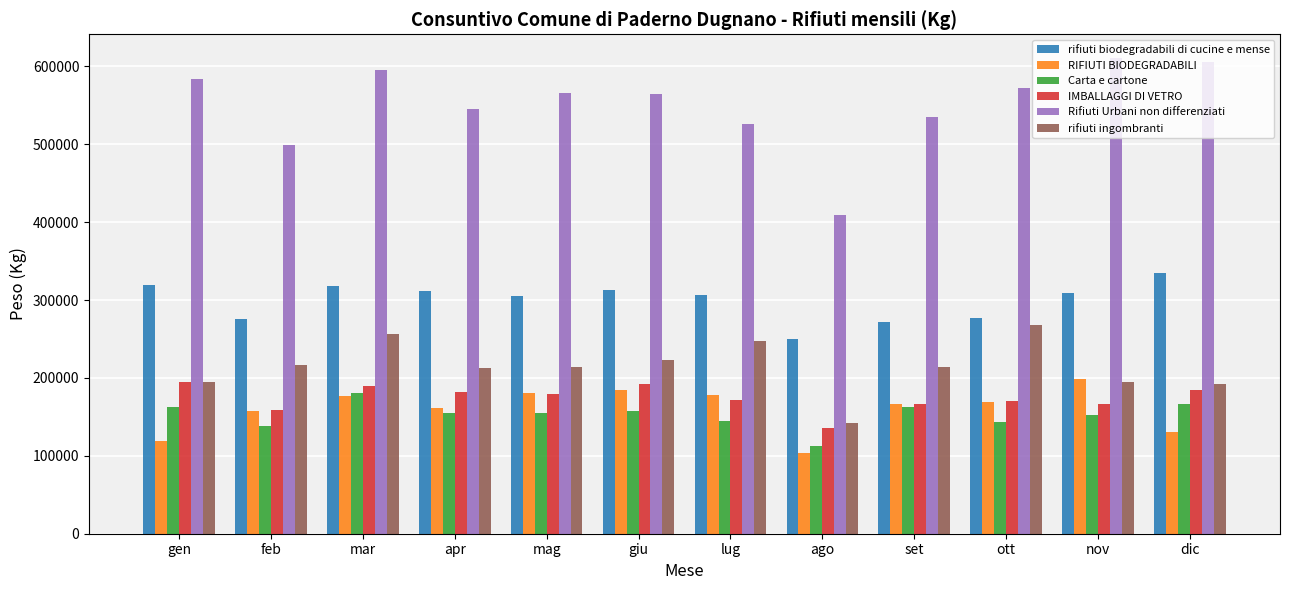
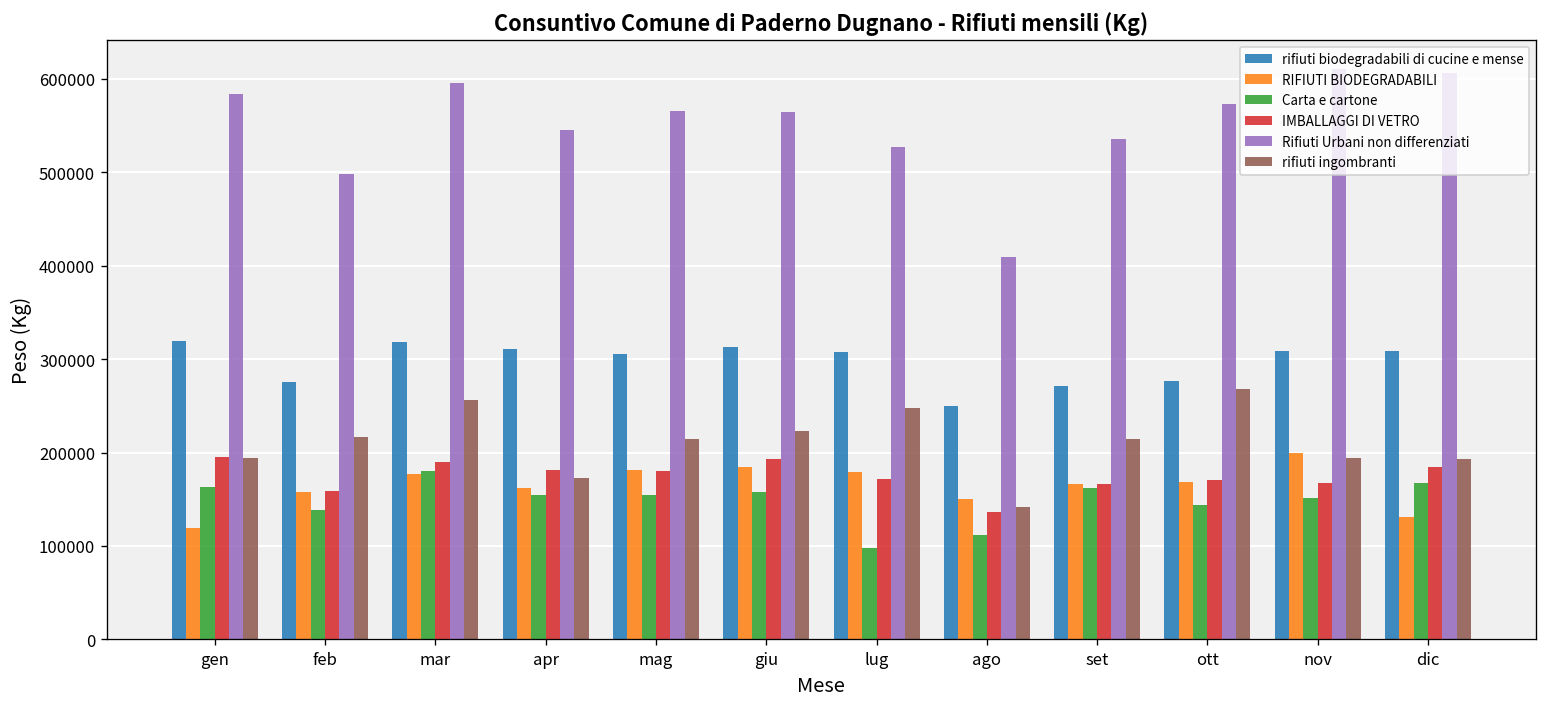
  {
    "rifiuti biodegradabili di cucine e mense": {
      "gen": 320000,
      "feb": 280000,
      "mar": 320000,
      "apr": 310000,
      "mag": 310000,
      "giu": 310000,
      "lug": 310000,
      "ago": 250000,
      "set": 270000,
      "ott": 280000,
      "nov": 310000,
-     "dic": 330000
+     "dic": 310000
    },
    "RIFIUTI BIODEGRADABILI": {
      "gen": 120000,
      "feb": 160000,
      "mar": 180000,
      "apr": 160000,
      "mag": 180000,
      "giu": 180000,
      "lug": 180000,
-     "ago": 100000,
+     "ago": 150000,
      "set": 170000,
      "ott": 170000,
      "nov": 200000,
      "dic": 130000
    },
    "Carta e cartone": {
      "gen": 160000,
      "feb": 140000,
      "mar": 180000,
      "apr": 150000,
      "mag": 150000,
      "giu": 160000,
-     "lug": 140000,
+     "lug": 100000,
      "ago": 110000,
      "set": 160000,
      "ott": 140000,
      "nov": 150000,
      "dic": 170000
    },
    "IMBALLAGGI DI VETRO": {
      "gen": 200000,
      "feb": 160000,
      "mar": 190000,
      "apr": 180000,
      "mag": 180000,
      "giu": 190000,
      "lug": 170000,
      "ago": 140000,
      "set": 170000,
      "ott": 170000,
      "nov": 170000,
      "dic": 180000
    },
    "Rifiuti Urbani non differenziati": {
      "gen": 580000,
      "feb": 500000,
      "mar": 600000,
      "apr": 540000,
      "mag": 570000,
      "giu": 560000,
      "lug": 530000,
      "ago": 410000,
      "set": 540000,
      "ott": 570000
    },
    "rifiuti ingombranti": {
      "gen": 190000,
      "feb": 220000,
      "mar": 260000,
-     "apr": 210000,
+     "apr": 170000,
      "mag": 210000,
      "giu": 220000,
      "lug": 250000,
      "ago": 140000,
      "set": 210000,
      "ott": 270000,
      "nov": 190000,
      "dic": 190000
    }
  }
